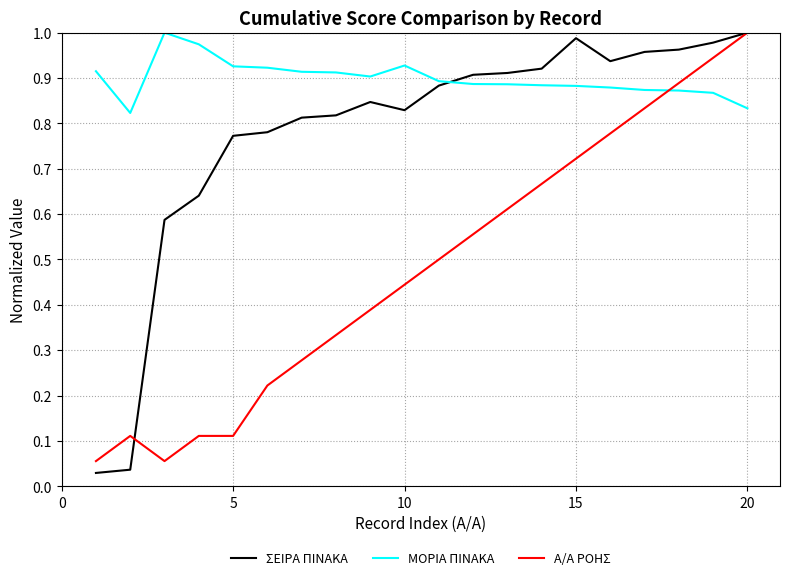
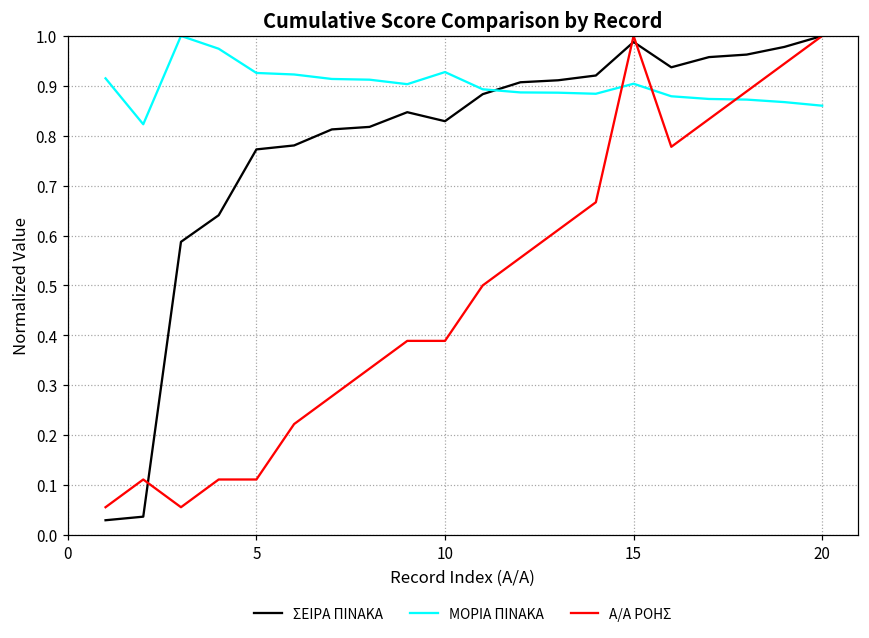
  {
    "ΣΕΙΡΑ ΠΙΝΑΚΑ": {
      "5": 0.77,
      "10": 0.83,
      "15": 0.99
    },
    "ΜΟΡΙΑ ΠΙΝΑΚΑ": {
      "5": 0.93,
      "10": 0.93,
-     "15": 0.88,
-     "20": 0.83
+     "15": 0.90,
+     "20": 0.86
    },
    "Α/Α ΡΟΗΣ": {
      "5": 0.11,
-     "10": 0.44,
-     "15": 0.72
+     "10": 0.39,
+     "15": 1.00
    }
  }
